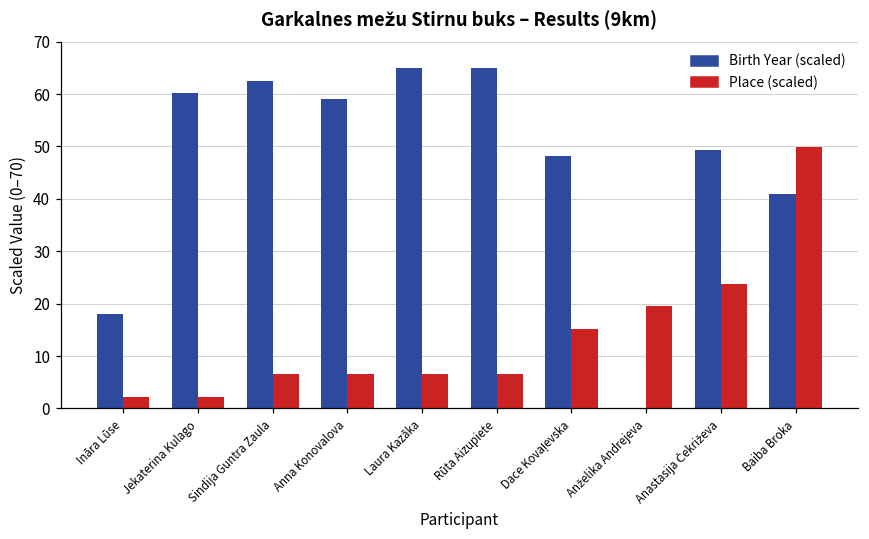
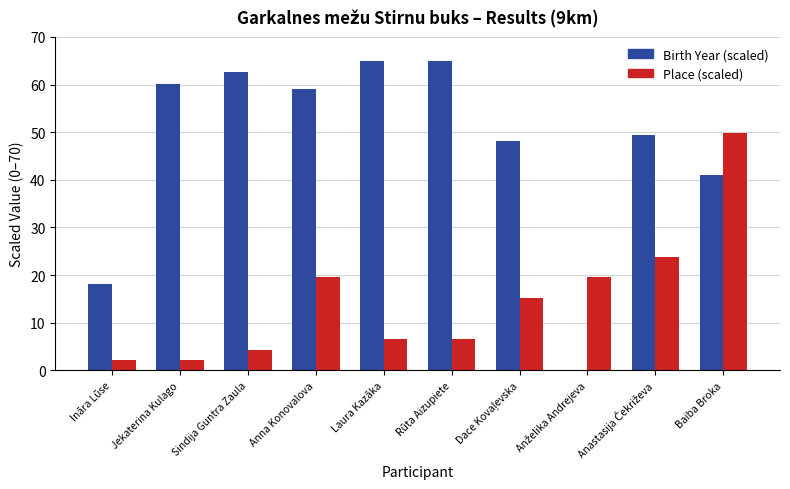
  {
    "Birth Year (scaled)": {
      "Ināra Lūse": 18,
      "Jekaterina Kulago": 60,
      "Sindija Guntra Zaula": 63,
      "Anna Konovalova": 59,
      "Laura Kazāka": 65,
      "Rūta Aizupiete": 65,
      "Dace Kovaļevska": 48,
      "Anželika Andrejeva": 0,
      "Anastasija Čekriževa": 49,
      "Baiba Broka": 41
    },
    "Place (scaled)": {
      "Ināra Lūse": 2,
      "Jekaterina Kulago": 2,
-     "Sindija Guntra Zaula": 7,
-     "Anna Konovalova": 7,
+     "Sindija Guntra Zaula": 4,
+     "Anna Konovalova": 20,
      "Laura Kazāka": 7,
      "Rūta Aizupiete": 7,
      "Dace Kovaļevska": 15,
      "Anželika Andrejeva": 20,
      "Anastasija Čekriževa": 24,
      "Baiba Broka": 50
    }
  }
